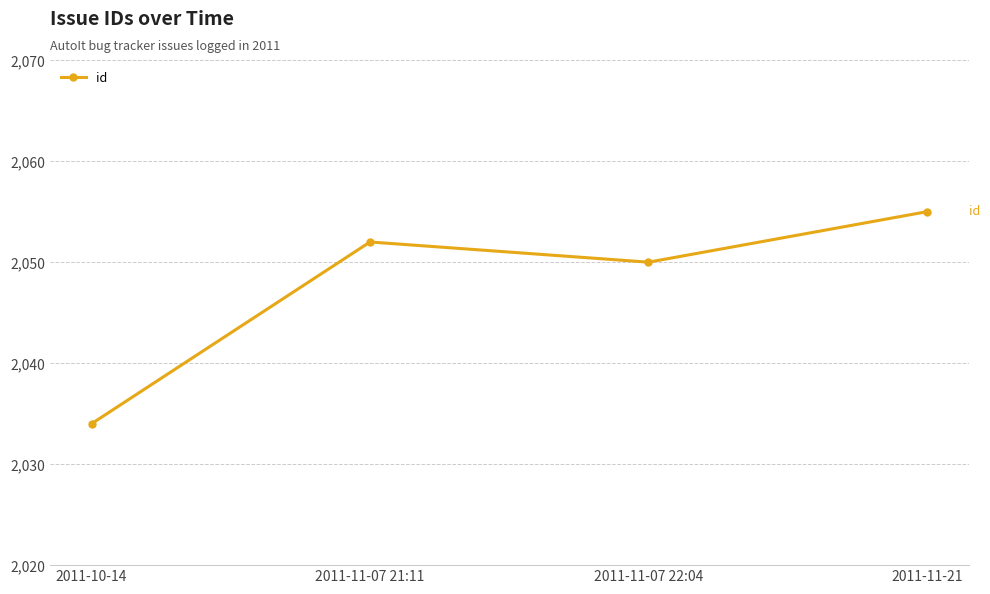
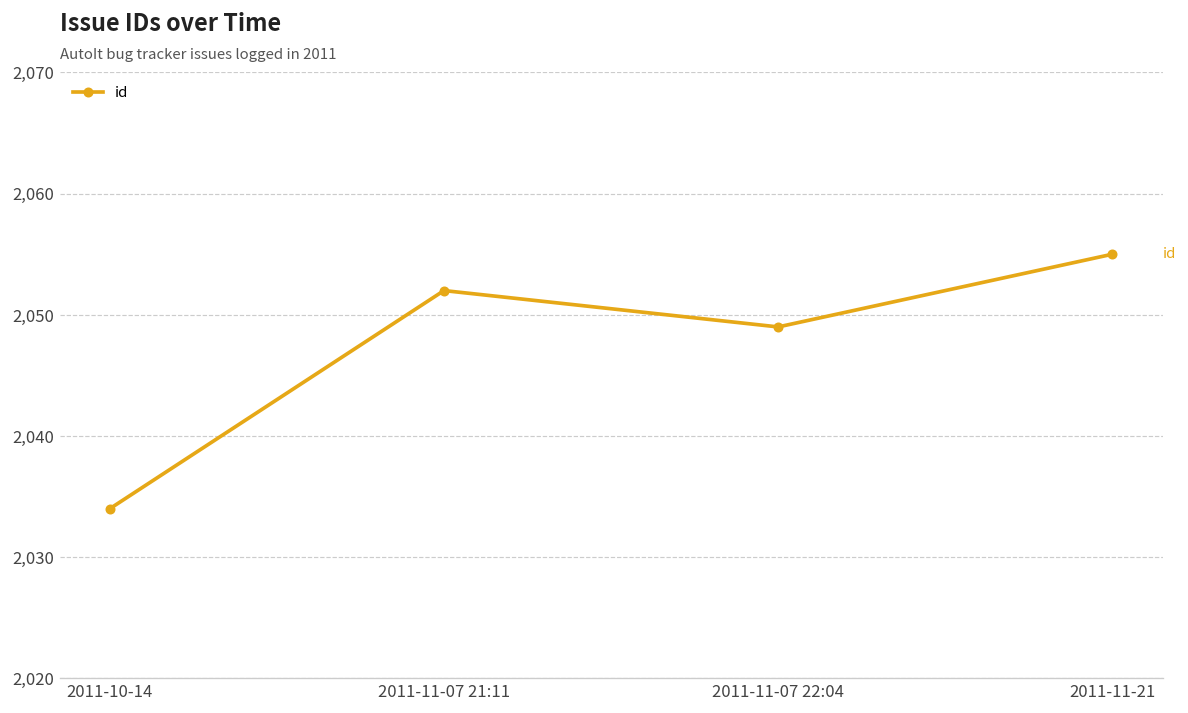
  {
    "2011-10-14": "2,034",
    "2011-11-07 21:11": "2,052",
-   "2011-11-07 22:04": "2,050",
+   "2011-11-07 22:04": "2,049",
    "2011-11-21": "2,055"
  }
